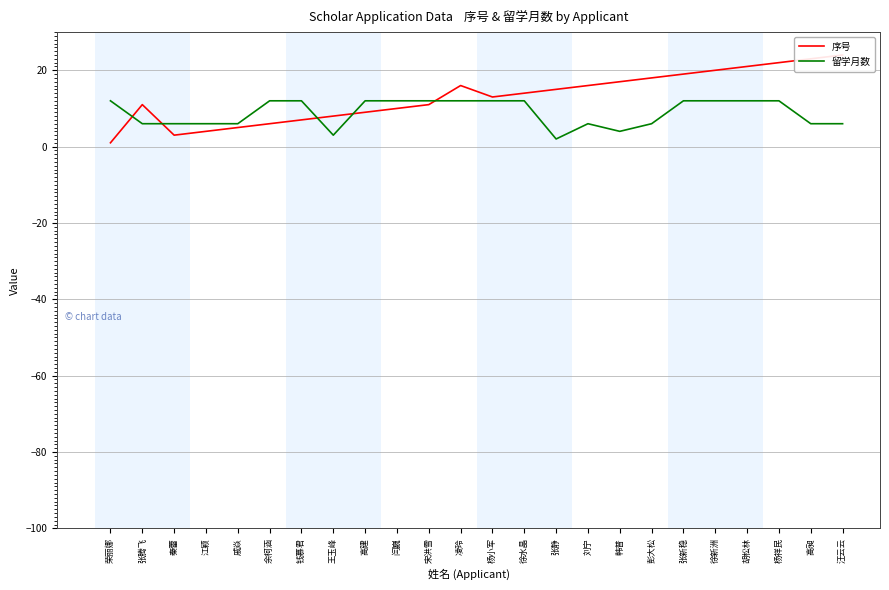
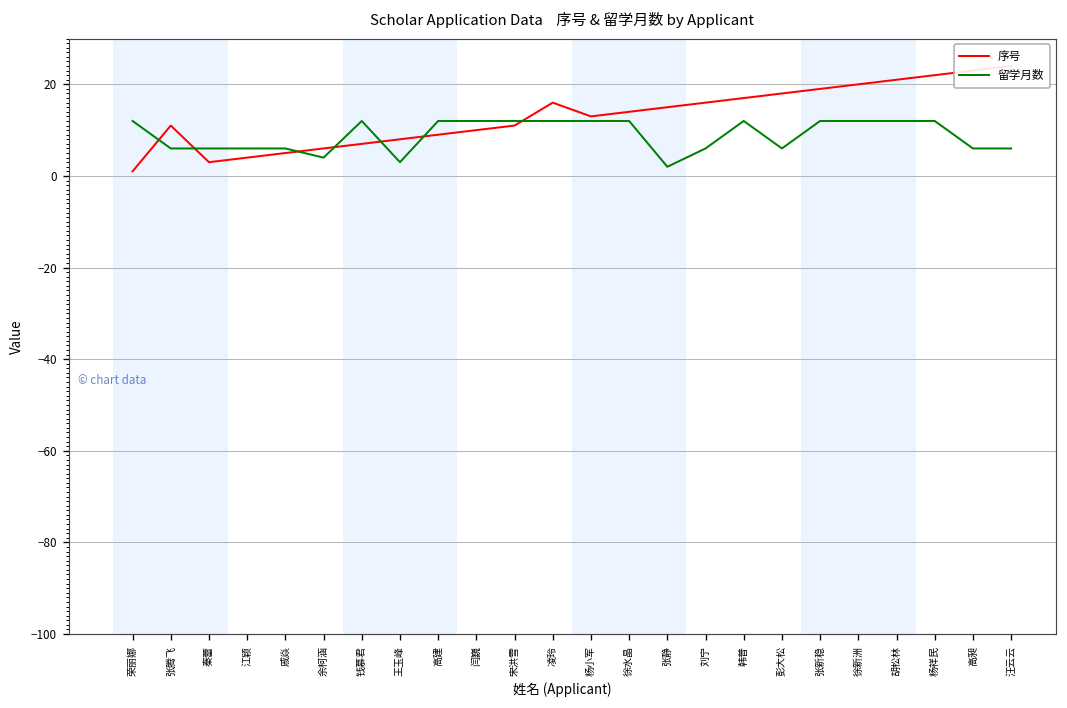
  {
    "序号": {
      "荣丽娜": 1,
      "张腾飞": 11,
      "秦蕾": 3,
      "江颖": 4,
      "戚焱": 5,
      "余柯涵": 6,
      "钱慕君": 7,
      "王玉峰": 8,
      "高建": 9,
      "闫巍": 10,
      "宋洪雪": 11,
      "凌玲": 16,
      "杨小军": 13,
      "徐水晶": 14,
      "张静": 15,
      "刘宁": 16,
      "韩普": 17,
      "彭大松": 18,
      "张新稳": 19,
      "徐新洲": 20,
      "胡松林": 21,
      "杨祥民": 22
    },
    "留学月数": {
      "荣丽娜": 12,
      "张腾飞": 6,
      "秦蕾": 6,
      "江颖": 6,
      "戚焱": 6,
-     "余柯涵": 12,
+     "余柯涵": 4,
      "钱慕君": 12,
      "王玉峰": 3,
      "高建": 12,
      "闫巍": 12,
      "宋洪雪": 12,
      "凌玲": 12,
      "杨小军": 12,
      "徐水晶": 12,
      "张静": 2,
      "刘宁": 6,
-     "韩普": 4,
+     "韩普": 12,
      "彭大松": 6,
      "张新稳": 12,
      "徐新洲": 12,
      "胡松林": 12,
      "杨祥民": 12,
      "高昶": 6,
      "汪云云": 6
    }
  }
